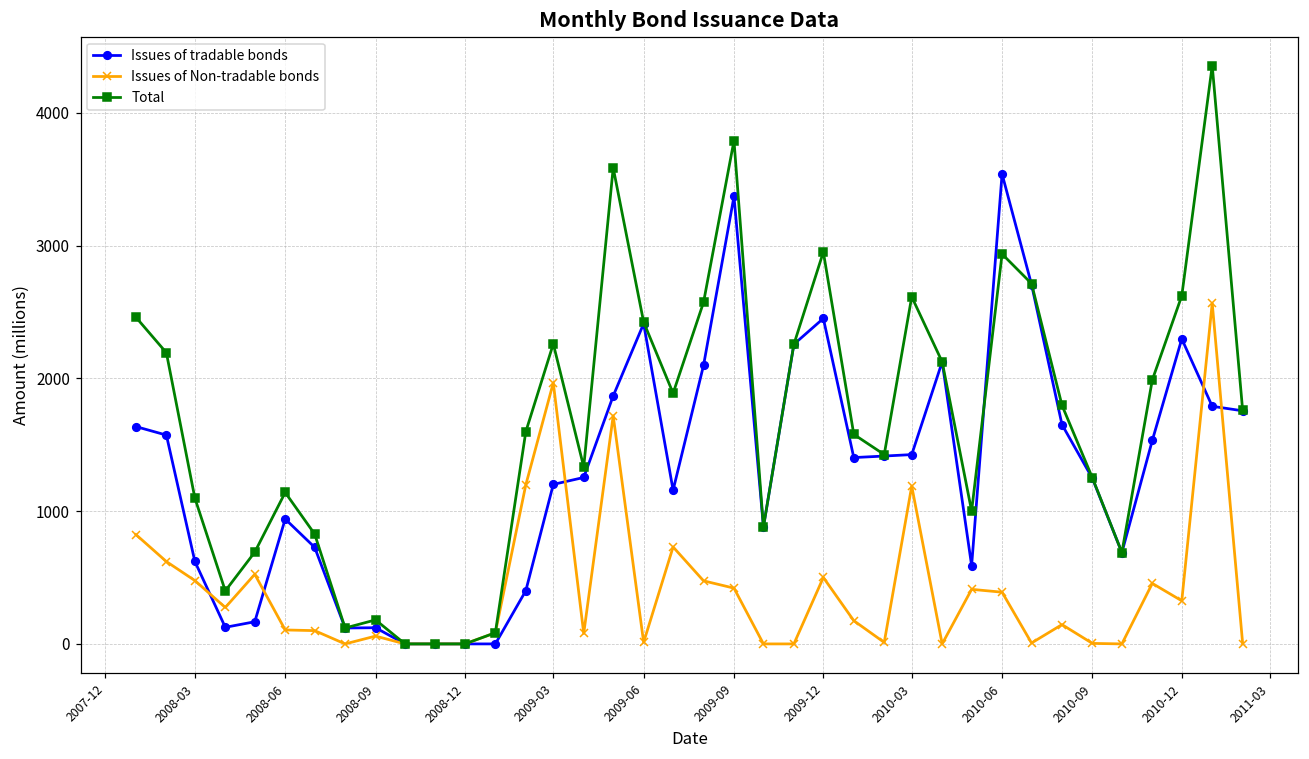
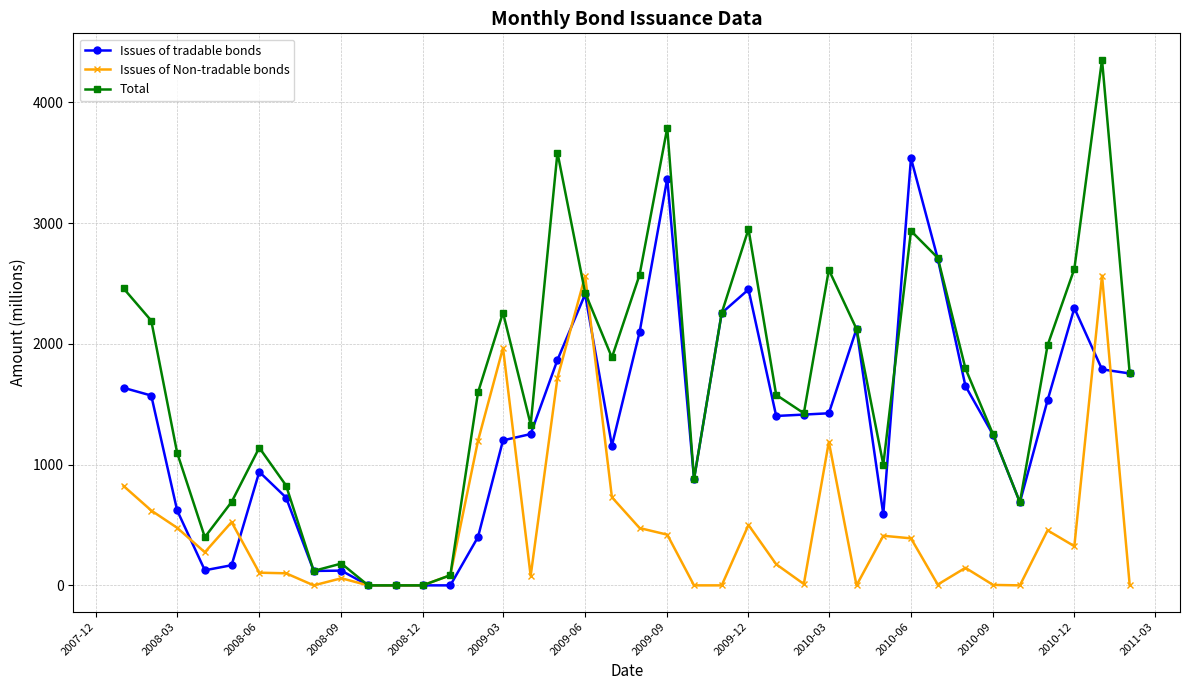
  {
    "Issues of tradable bonds": {
      "2008-03": 620,
      "2008-06": 940,
      "2008-09": 120,
      "2009-03": 1200,
      "2009-09": 3370,
      "2009-12": 2450,
      "2010-03": 1430,
      "2010-06": 3540,
      "2010-12": 2300
    },
    "Issues of Non-tradable bonds": {
      "2008-03": 480,
      "2008-06": 110,
      "2008-09": 60,
      "2009-03": 1970,
-     "2009-06": 10,
+     "2009-06": 2560,
      "2009-09": 420,
      "2009-12": 500,
      "2010-03": 1190,
      "2010-06": 390,
      "2010-09": 0,
      "2010-12": 320
    },
    "Total": {
      "2008-03": 1100,
      "2008-06": 1140,
      "2008-09": 180,
      "2009-03": 2260,
      "2009-09": 3790,
      "2009-12": 2950,
      "2010-03": 2610,
      "2010-06": 2940,
      "2010-12": 2620
    }
  }
